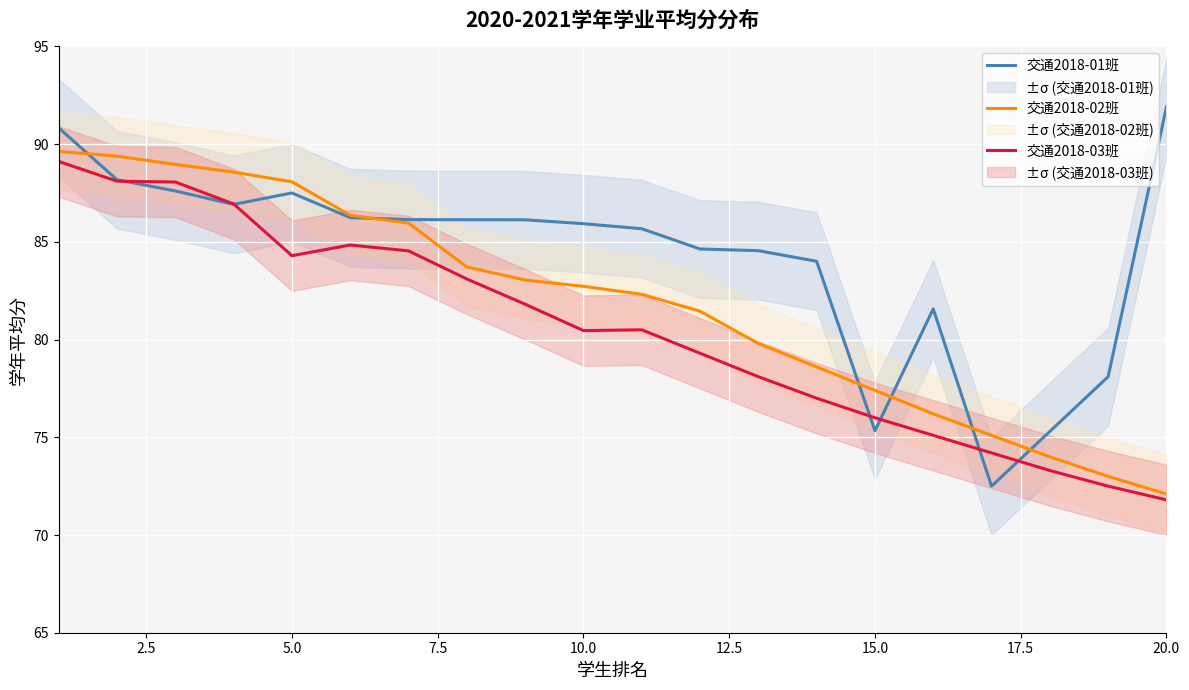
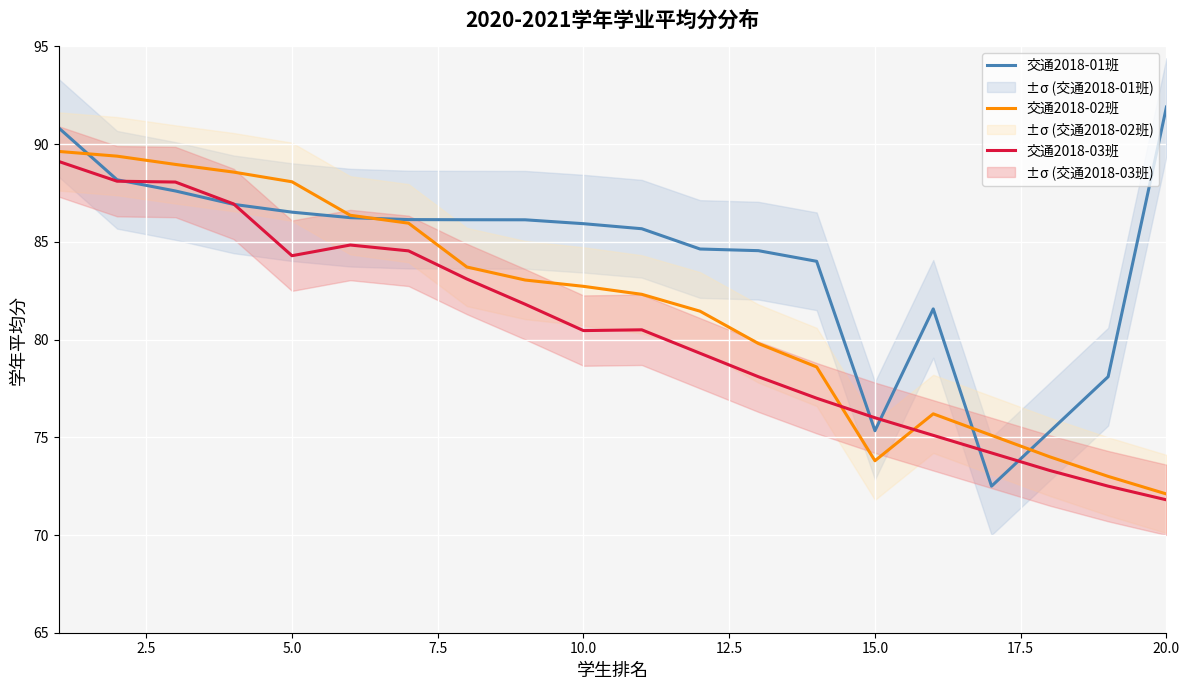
  {
    "交通2018-01班": {
-     "5.0": 87.5,
+     "5.0": 86.5,
      "10.0": 85.9,
      "15.0": 75.3,
      "20.0": 91.9
    },
    "交通2018-02班": {
      "5.0": 88.1,
      "10.0": 82.7,
-     "15.0": 77.4,
+     "15.0": 73.8,
      "20.0": 72.1
    },
    "交通2018-03班": {
      "5.0": 84.3,
      "10.0": 80.5,
      "15.0": 76.0,
      "20.0": 71.8
    }
  }
